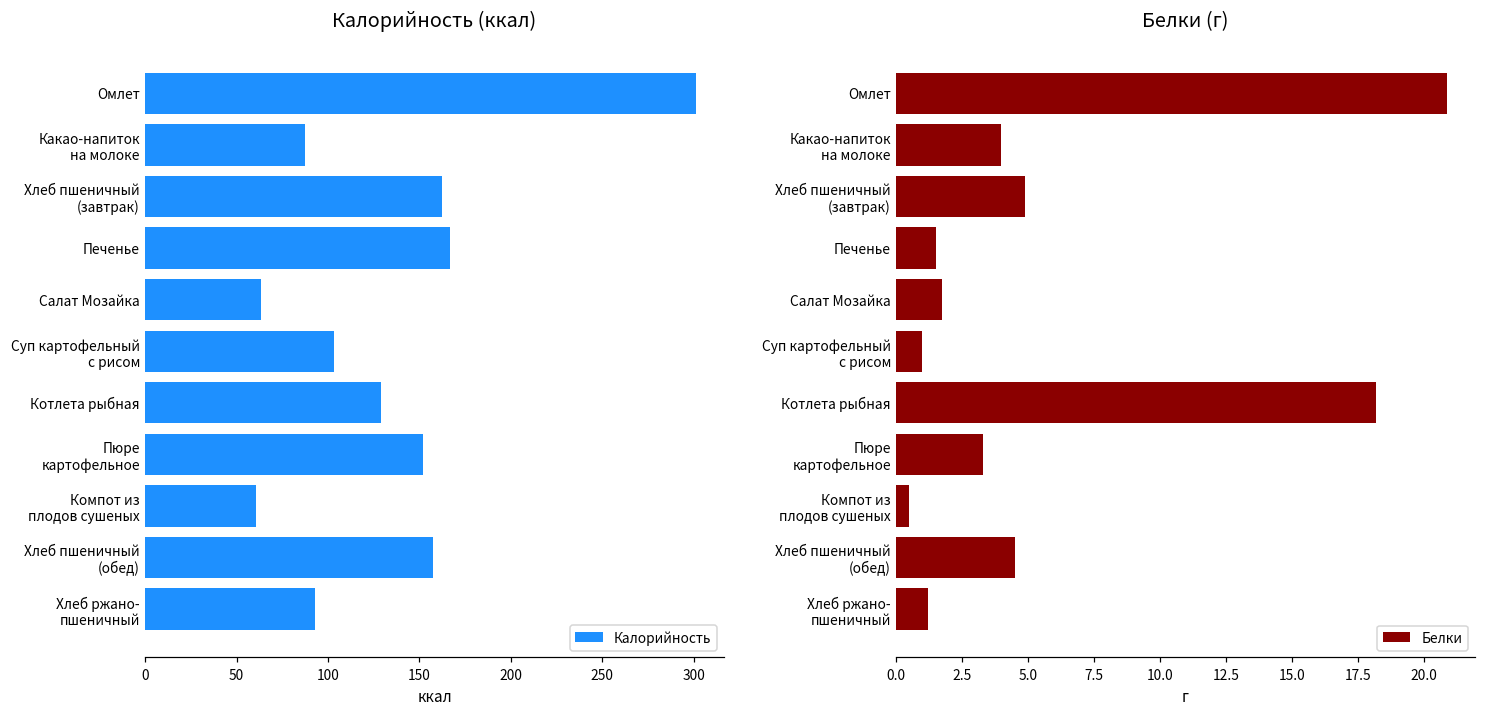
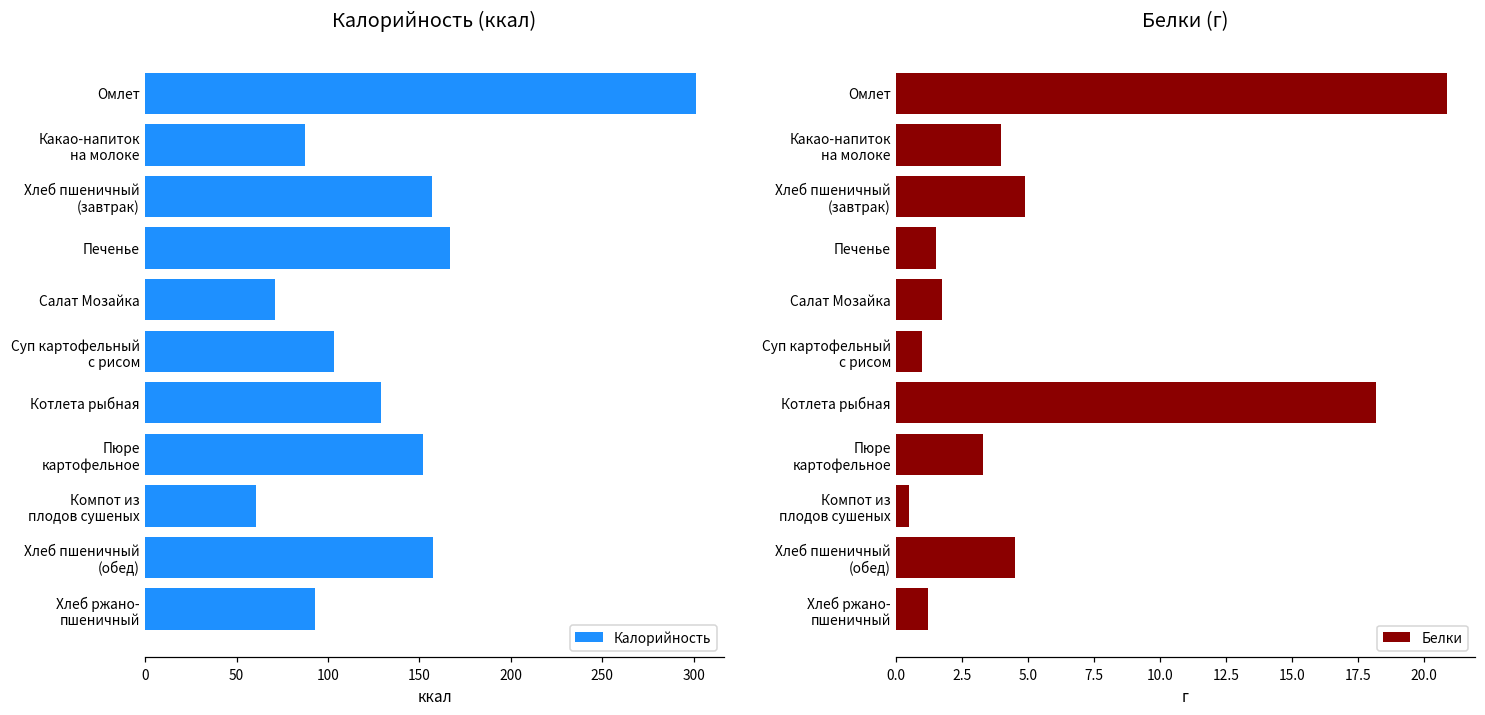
  {
    "Калорийность (ккал)": {
      "Омлет": 301,
      "Какао-напиток на молоке": 88,
-     "Хлеб пшеничный (завтрак)": 163,
+     "Хлеб пшеничный (завтрак)": 157,
      "Печенье": 167,
-     "Салат Мозайка": 63,
+     "Салат Мозайка": 71,
      "Суп картофельный с рисом": 103,
      "Котлета рыбная": 129,
      "Пюре картофельное": 152,
      "Компот из плодов сушеных": 61,
      "Хлеб пшеничный (обед)": 157,
      "Хлеб ржано- пшеничный": 93
    },
    "Белки (г)": {
      "Омлет": 20.9,
      "Какао-напиток на молоке": 4.0,
      "Хлеб пшеничный (завтрак)": 4.9,
      "Печенье": 1.5,
      "Салат Мозайка": 1.7,
      "Суп картофельный с рисом": 1.0,
      "Котлета рыбная": 18.2,
      "Пюре картофельное": 3.3,
      "Компот из плодов сушеных": 0.5,
      "Хлеб пшеничный (обед)": 4.5,
      "Хлеб ржано- пшеничный": 1.2
    }
  }
